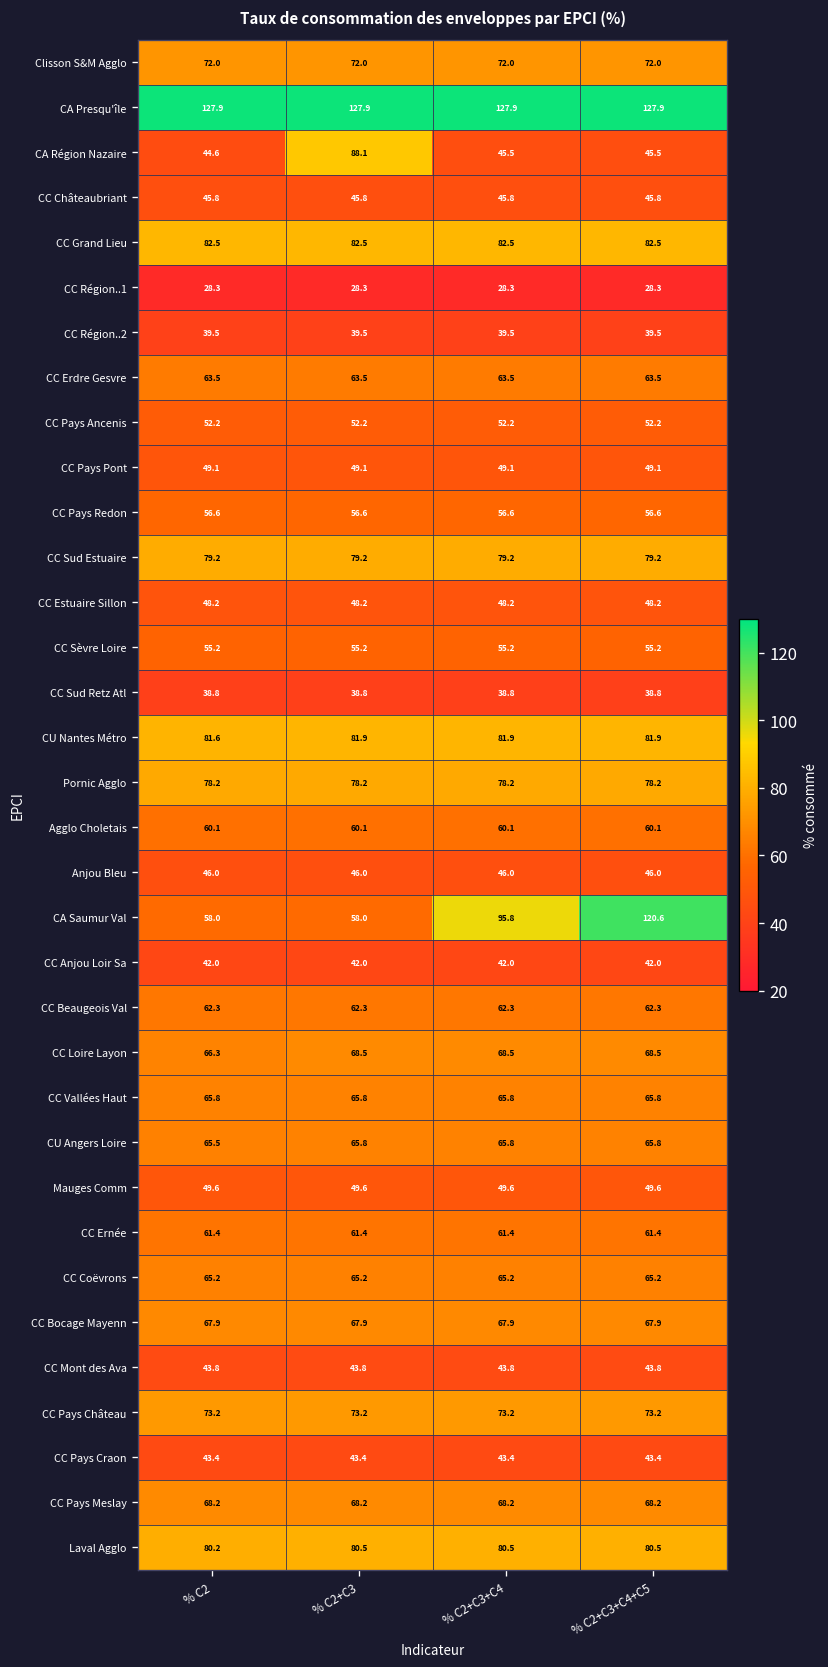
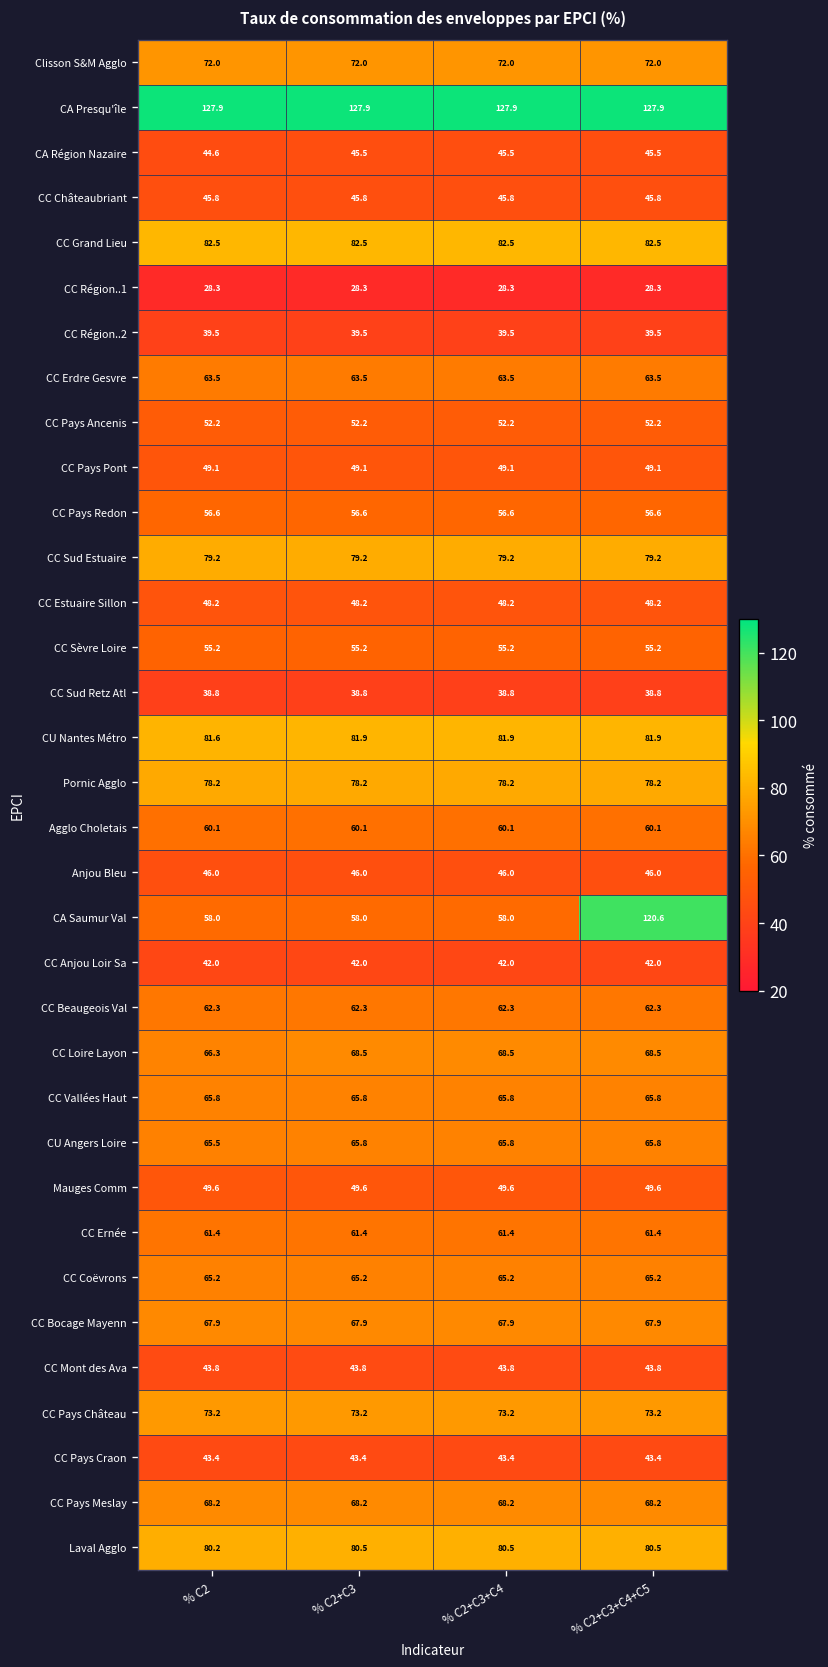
  {
    "Clisson S&M Agglo": {
      "% C2": 72.0,
      "% C2+C3": 72.0,
      "% C2+C3+C4": 72.0,
      "% C2+C3+C4+C5": 72.0
    },
    "CA Presqu'île": {
      "% C2": 127.9,
      "% C2+C3": 127.9,
      "% C2+C3+C4": 127.9,
      "% C2+C3+C4+C5": 127.9
    },
    "CA Région Nazaire": {
      "% C2": 44.6,
-     "% C2+C3": 88.1,
+     "% C2+C3": 45.5,
      "% C2+C3+C4": 45.5,
      "% C2+C3+C4+C5": 45.5
    },
    "CC Châteaubriant": {
      "% C2": 45.8,
      "% C2+C3": 45.8,
      "% C2+C3+C4": 45.8,
      "% C2+C3+C4+C5": 45.8
    },
    "CC Grand Lieu": {
      "% C2": 82.5,
      "% C2+C3": 82.5,
      "% C2+C3+C4": 82.5,
      "% C2+C3+C4+C5": 82.5
    },
    "CC Région..1": {
      "% C2": 28.3,
      "% C2+C3": 28.3,
      "% C2+C3+C4": 28.3,
      "% C2+C3+C4+C5": 28.3
    },
    "CC Région..2": {
      "% C2": 39.5,
      "% C2+C3": 39.5,
      "% C2+C3+C4": 39.5,
      "% C2+C3+C4+C5": 39.5
    },
    "CC Erdre Gesvre": {
      "% C2": 63.5,
      "% C2+C3": 63.5,
      "% C2+C3+C4": 63.5,
      "% C2+C3+C4+C5": 63.5
    },
    "CC Pays Ancenis": {
      "% C2": 52.2,
      "% C2+C3": 52.2,
      "% C2+C3+C4": 52.2,
      "% C2+C3+C4+C5": 52.2
    },
    "CC Pays Pont": {
      "% C2": 49.1,
      "% C2+C3": 49.1,
      "% C2+C3+C4": 49.1,
      "% C2+C3+C4+C5": 49.1
    },
    "CC Pays Redon": {
      "% C2": 56.6,
      "% C2+C3": 56.6,
      "% C2+C3+C4": 56.6,
      "% C2+C3+C4+C5": 56.6
    },
    "CC Sud Estuaire": {
      "% C2": 79.2,
      "% C2+C3": 79.2,
      "% C2+C3+C4": 79.2,
      "% C2+C3+C4+C5": 79.2
    },
    "CC Estuaire Sillon": {
      "% C2": 48.2,
      "% C2+C3": 48.2,
      "% C2+C3+C4": 48.2,
      "% C2+C3+C4+C5": 48.2
    },
    "CC Sèvre Loire": {
      "% C2": 55.2,
      "% C2+C3": 55.2,
      "% C2+C3+C4": 55.2,
      "% C2+C3+C4+C5": 55.2
    },
    "CC Sud Retz Atl": {
      "% C2": 38.8,
      "% C2+C3": 38.8,
      "% C2+C3+C4": 38.8,
      "% C2+C3+C4+C5": 38.8
    },
    "CU Nantes Métro": {
      "% C2": 81.6,
      "% C2+C3": 81.9,
      "% C2+C3+C4": 81.9,
      "% C2+C3+C4+C5": 81.9
    },
    "Pornic Agglo": {
      "% C2": 78.2,
      "% C2+C3": 78.2,
      "% C2+C3+C4": 78.2,
      "% C2+C3+C4+C5": 78.2
    },
    "Agglo Choletais": {
      "% C2": 60.1,
      "% C2+C3": 60.1,
      "% C2+C3+C4": 60.1,
      "% C2+C3+C4+C5": 60.1
    },
    "Anjou Bleu": {
      "% C2": 46.0,
      "% C2+C3": 46.0,
      "% C2+C3+C4": 46.0,
      "% C2+C3+C4+C5": 46.0
    },
    "CA Saumur Val": {
      "% C2": 58.0,
      "% C2+C3": 58.0,
-     "% C2+C3+C4": 95.8,
+     "% C2+C3+C4": 58.0,
      "% C2+C3+C4+C5": 120.6
    },
    "CC Anjou Loir Sa": {
      "% C2": 42.0,
      "% C2+C3": 42.0,
      "% C2+C3+C4": 42.0,
      "% C2+C3+C4+C5": 42.0
    },
    "CC Beaugeois Val": {
      "% C2": 62.3,
      "% C2+C3": 62.3,
      "% C2+C3+C4": 62.3,
      "% C2+C3+C4+C5": 62.3
    },
    "CC Loire Layon": {
      "% C2": 66.3,
      "% C2+C3": 68.5,
      "% C2+C3+C4": 68.5,
      "% C2+C3+C4+C5": 68.5
    },
    "CC Vallées Haut": {
      "% C2": 65.8,
      "% C2+C3": 65.8,
      "% C2+C3+C4": 65.8,
      "% C2+C3+C4+C5": 65.8
    },
    "CU Angers Loire": {
      "% C2": 65.5,
      "% C2+C3": 65.8,
      "% C2+C3+C4": 65.8,
      "% C2+C3+C4+C5": 65.8
    },
    "Mauges Comm": {
      "% C2": 49.6,
      "% C2+C3": 49.6,
      "% C2+C3+C4": 49.6,
      "% C2+C3+C4+C5": 49.6
    },
    "CC Ernée": {
      "% C2": 61.4,
      "% C2+C3": 61.4,
      "% C2+C3+C4": 61.4,
      "% C2+C3+C4+C5": 61.4
    },
    "CC Coëvrons": {
      "% C2": 65.2,
      "% C2+C3": 65.2,
      "% C2+C3+C4": 65.2,
      "% C2+C3+C4+C5": 65.2
    },
    "CC Bocage Mayenn": {
      "% C2": 67.9,
      "% C2+C3": 67.9,
      "% C2+C3+C4": 67.9,
      "% C2+C3+C4+C5": 67.9
    },
    "CC Mont des Ava": {
      "% C2": 43.8,
      "% C2+C3": 43.8,
      "% C2+C3+C4": 43.8,
      "% C2+C3+C4+C5": 43.8
    },
    "CC Pays Château": {
      "% C2": 73.2,
      "% C2+C3": 73.2,
      "% C2+C3+C4": 73.2,
      "% C2+C3+C4+C5": 73.2
    },
    "CC Pays Craon": {
      "% C2": 43.4,
      "% C2+C3": 43.4,
      "% C2+C3+C4": 43.4,
      "% C2+C3+C4+C5": 43.4
    },
    "CC Pays Meslay": {
      "% C2": 68.2,
      "% C2+C3": 68.2,
      "% C2+C3+C4": 68.2,
      "% C2+C3+C4+C5": 68.2
    },
    "Laval Agglo": {
      "% C2": 80.2,
      "% C2+C3": 80.5,
      "% C2+C3+C4": 80.5,
      "% C2+C3+C4+C5": 80.5
    }
  }
